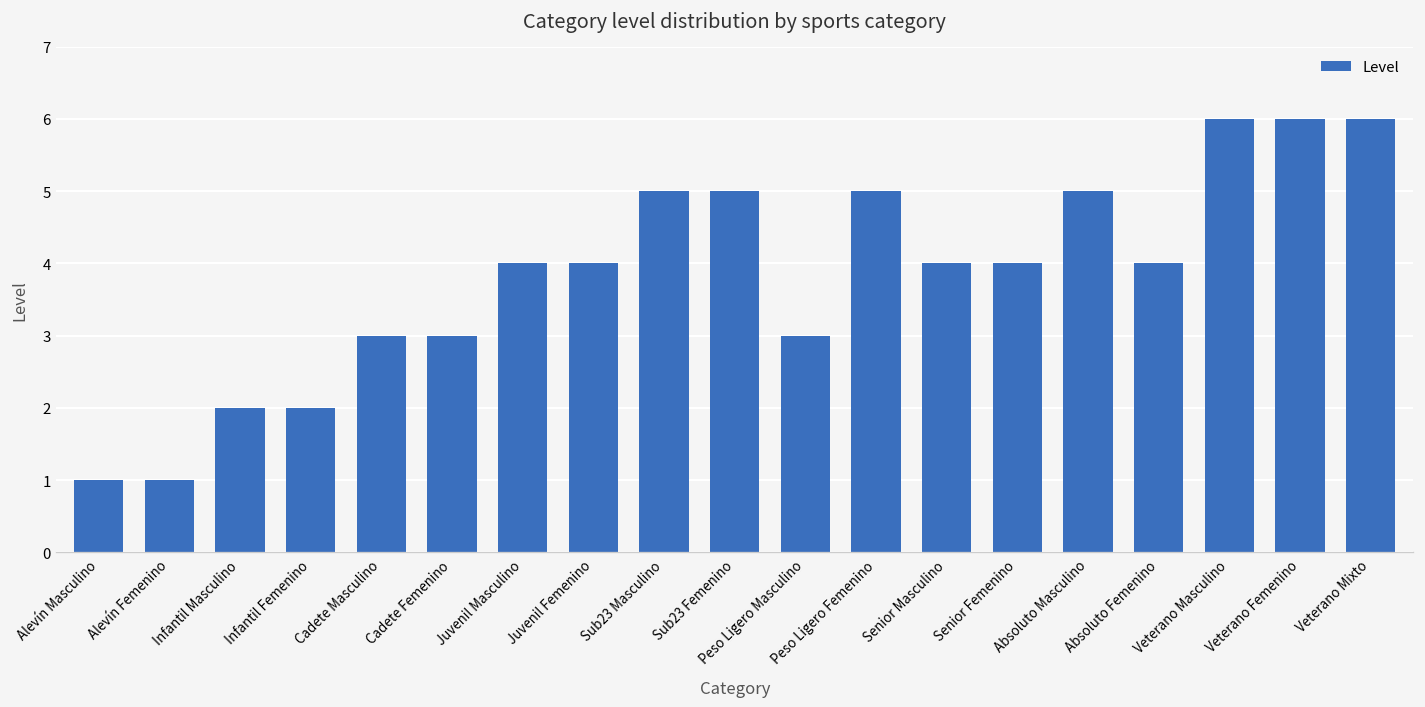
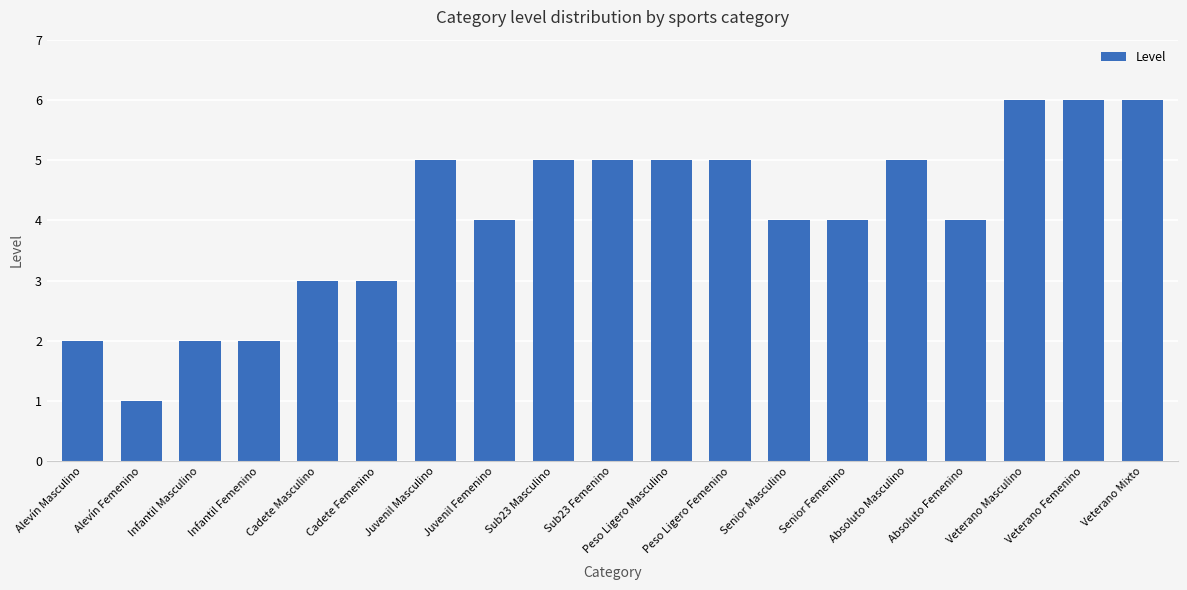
  {
-   "Alevín Masculino": 1,
+   "Alevín Masculino": 2,
    "Alevín Femenino": 1,
    "Infantil Masculino": 2,
    "Infantil Femenino": 2,
    "Cadete Masculino": 3,
    "Cadete Femenino": 3,
-   "Juvenil Masculino": 4,
+   "Juvenil Masculino": 5,
    "Juvenil Femenino": 4,
    "Sub23 Masculino": 5,
    "Sub23 Femenino": 5,
-   "Peso Ligero Masculino": 3,
+   "Peso Ligero Masculino": 5,
    "Peso Ligero Femenino": 5,
    "Senior Masculino": 4,
    "Senior Femenino": 4,
    "Absoluto Masculino": 5,
    "Absoluto Femenino": 4,
    "Veterano Masculino": 6,
    "Veterano Femenino": 6,
    "Veterano Mixto": 6
  }
